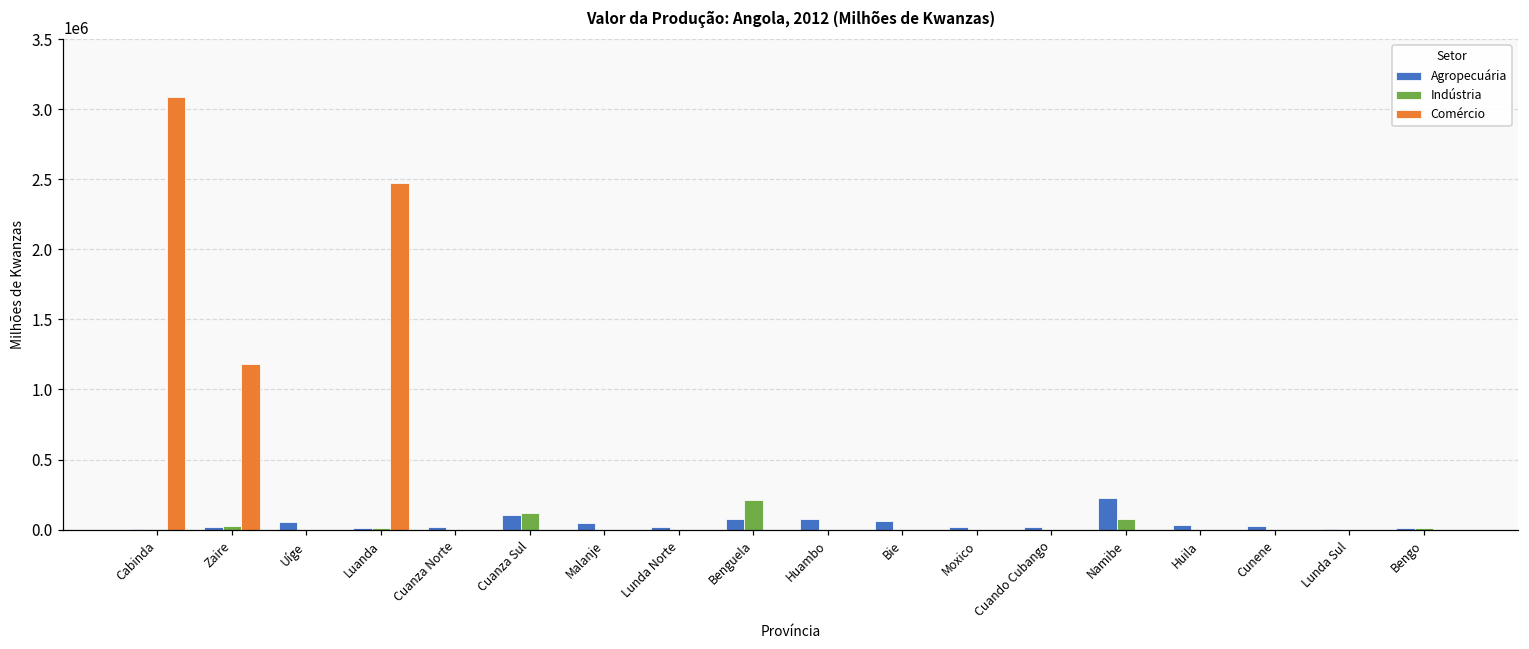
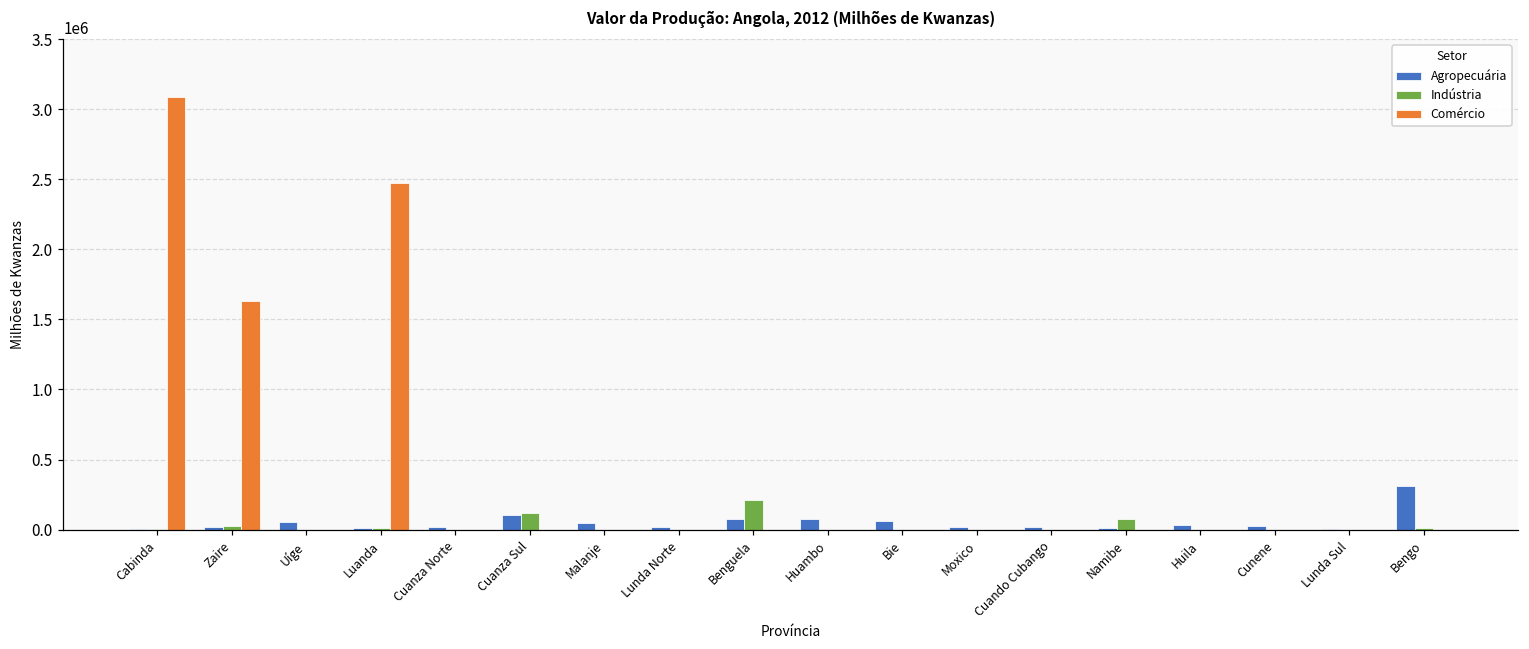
  {
    "Agropecuária": {
      "Zaire": 20000,
      "Uíge": 60000,
      "Cuanza Sul": 100000,
      "Malanje": 50000,
      "Lunda Norte": 20000,
      "Benguela": 80000,
      "Huambo": 70000,
      "Bie": 60000,
      "Moxico": 20000,
-     "Namibe": 230000,
+     "Namibe": 10000,
      "Huila": 30000,
      "Cunene": 30000,
-     "Bengo": 10000
+     "Bengo": 310000
    },
    "Indústria": {
      "Zaire": 20000,
      "Uíge": 0,
      "Cuanza Norte": 0,
      "Cuanza Sul": 120000,
      "Malanje": 0,
      "Lunda Norte": 0,
      "Benguela": 210000,
      "Huambo": 0,
      "Bie": 0,
      "Moxico": 0,
      "Cuando Cubango": 0,
      "Namibe": 80000,
      "Huila": 0,
      "Cunene": 0,
      "Lunda Sul": 0
    },
    "Comércio": {
      "Cabinda": 3090000,
-     "Zaire": 1180000,
+     "Zaire": 1630000,
      "Uíge": 0,
      "Luanda": 2470000,
      "Cuanza Norte": 0,
      "Cuanza Sul": 0,
      "Malanje": 0,
      "Lunda Norte": 0,
      "Benguela": 0,
      "Huambo": 0,
      "Bie": 0,
      "Moxico": 0,
      "Cuando Cubango": 0,
      "Namibe": 0,
      "Huila": 0,
      "Cunene": 0,
      "Lunda Sul": 0,
      "Bengo": 0
    }
  }
